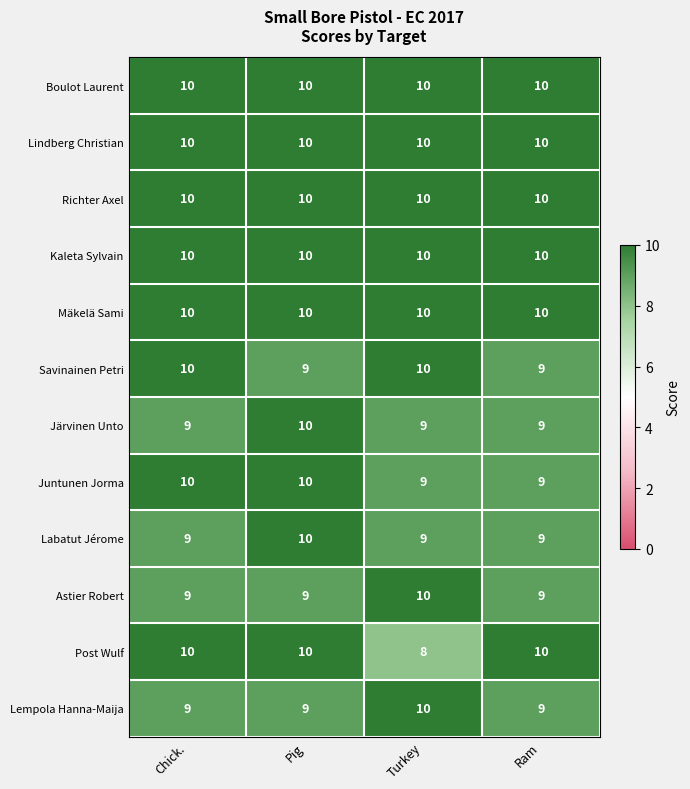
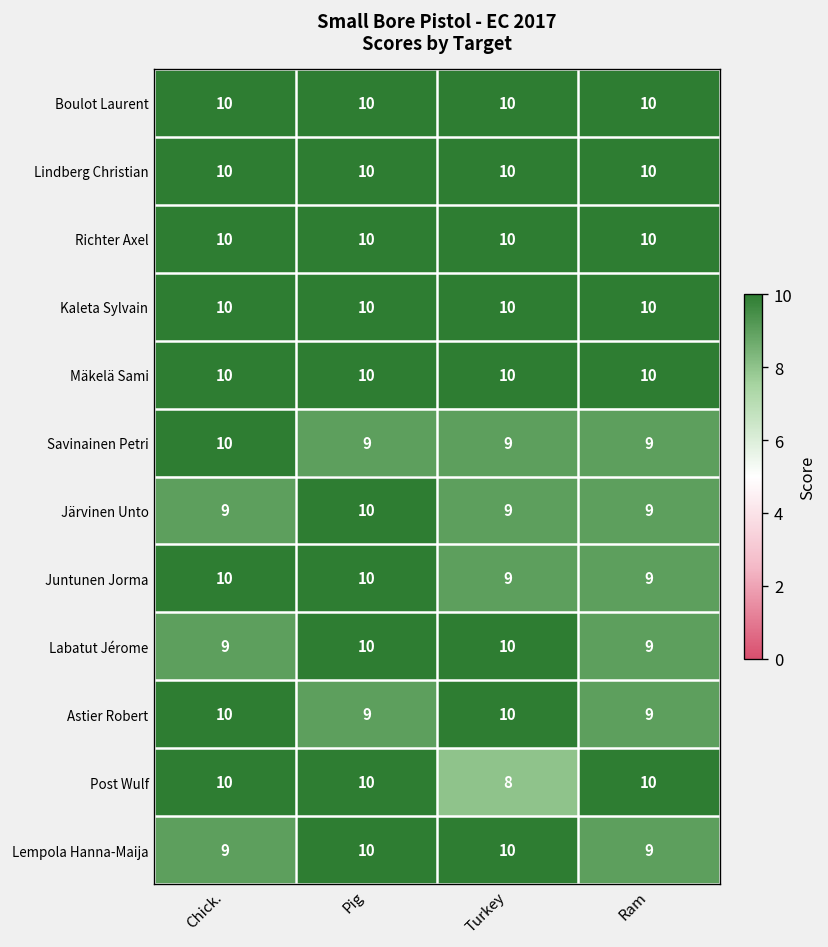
  {
    "Boulot Laurent": {
      "Chick.": 10,
      "Pig": 10,
      "Turkey": 10,
      "Ram": 10
    },
    "Lindberg Christian": {
      "Chick.": 10,
      "Pig": 10,
      "Turkey": 10,
      "Ram": 10
    },
    "Richter Axel": {
      "Chick.": 10,
      "Pig": 10,
      "Turkey": 10,
      "Ram": 10
    },
    "Kaleta Sylvain": {
      "Chick.": 10,
      "Pig": 10,
      "Turkey": 10,
      "Ram": 10
    },
    "Mäkelä Sami": {
      "Chick.": 10,
      "Pig": 10,
      "Turkey": 10,
      "Ram": 10
    },
    "Savinainen Petri": {
      "Chick.": 10,
      "Pig": 9,
-     "Turkey": 10,
+     "Turkey": 9,
      "Ram": 9
    },
    "Järvinen Unto": {
      "Chick.": 9,
      "Pig": 10,
      "Turkey": 9,
      "Ram": 9
    },
    "Juntunen Jorma": {
      "Chick.": 10,
      "Pig": 10,
      "Turkey": 9,
      "Ram": 9
    },
    "Labatut Jérome": {
      "Chick.": 9,
      "Pig": 10,
-     "Turkey": 9,
+     "Turkey": 10,
      "Ram": 9
    },
    "Astier Robert": {
-     "Chick.": 9,
+     "Chick.": 10,
      "Pig": 9,
      "Turkey": 10,
      "Ram": 9
    },
    "Post Wulf": {
      "Chick.": 10,
      "Pig": 10,
      "Turkey": 8,
      "Ram": 10
    },
    "Lempola Hanna-Maija": {
      "Chick.": 9,
-     "Pig": 9,
+     "Pig": 10,
      "Turkey": 10,
      "Ram": 9
    }
  }
